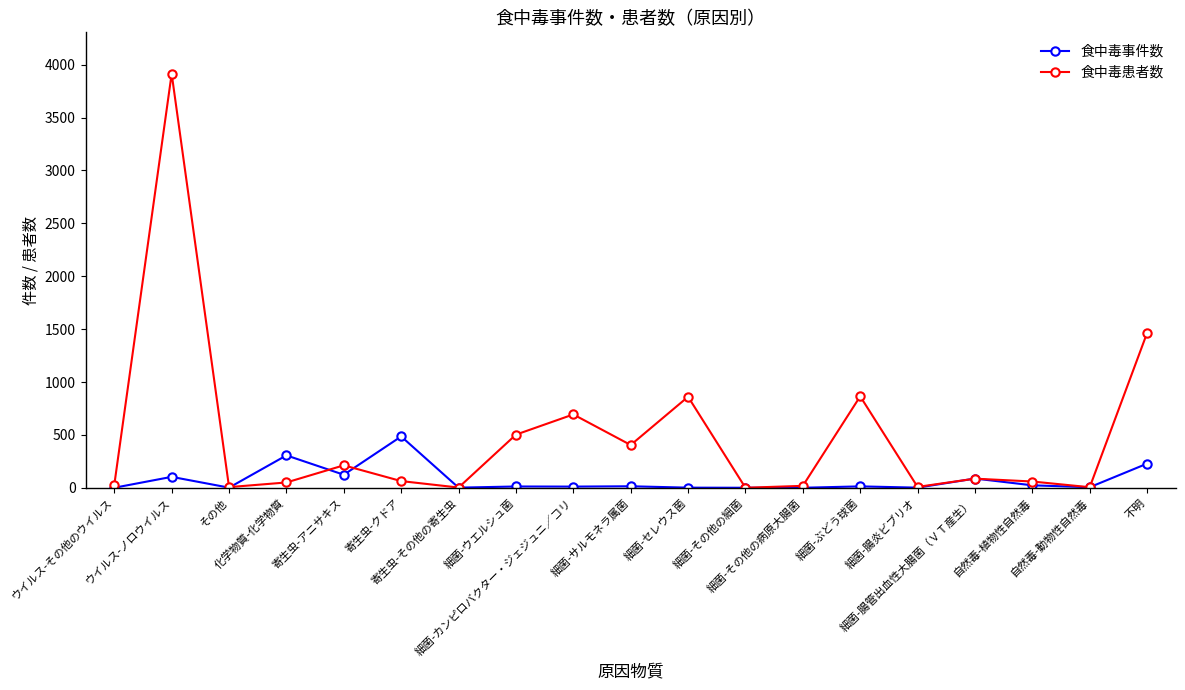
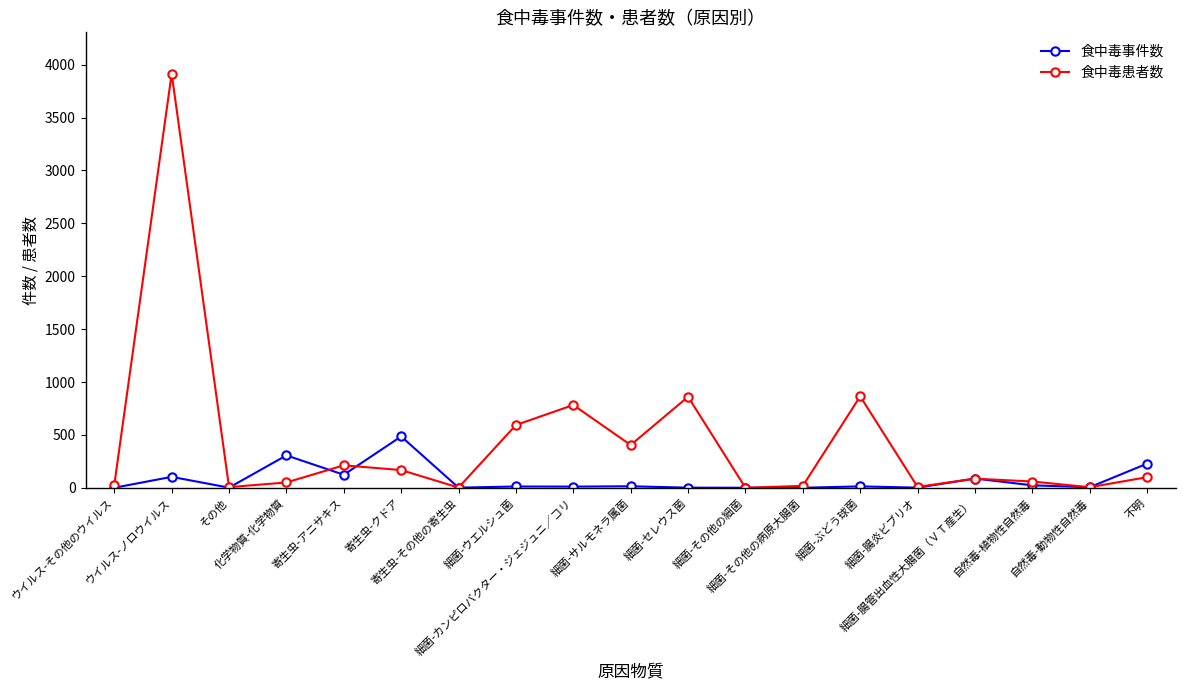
  {
    "食中毒事件数": {
      "ウイルス-その他のウイルス": 0,
      "ウイルス-ノロウイルス": 100,
      "化学物質-化学物質": 310,
      "寄生虫-アニサキス": 120,
      "寄生虫-クドア": 490,
      "細菌-ウエルシュ菌": 10,
      "細菌-カンピロバクター・ジェジュニ／コリ": 10,
      "細菌-サルモネラ属菌": 20,
      "細菌-セレウス菌": 0,
      "細菌-ぶどう球菌": 10,
      "自然毒-植物性自然毒": 20,
      "不明": 230
    },
    "食中毒患者数": {
      "ウイルス-その他のウイルス": 30,
      "ウイルス-ノロウイルス": 3910,
      "化学物質-化学物質": 50,
      "寄生虫-アニサキス": 210,
-     "寄生虫-クドア": 60,
-     "細菌-ウエルシュ菌": 500,
-     "細菌-カンピロバクター・ジェジュニ／コリ": 690,
+     "寄生虫-クドア": 170,
+     "細菌-ウエルシュ菌": 590,
+     "細菌-カンピロバクター・ジェジュニ／コリ": 780,
      "細菌-サルモネラ属菌": 410,
      "細菌-セレウス菌": 860,
      "細菌-ぶどう球菌": 870,
      "自然毒-植物性自然毒": 60,
-     "不明": 1460
+     "不明": 100
    }
  }
